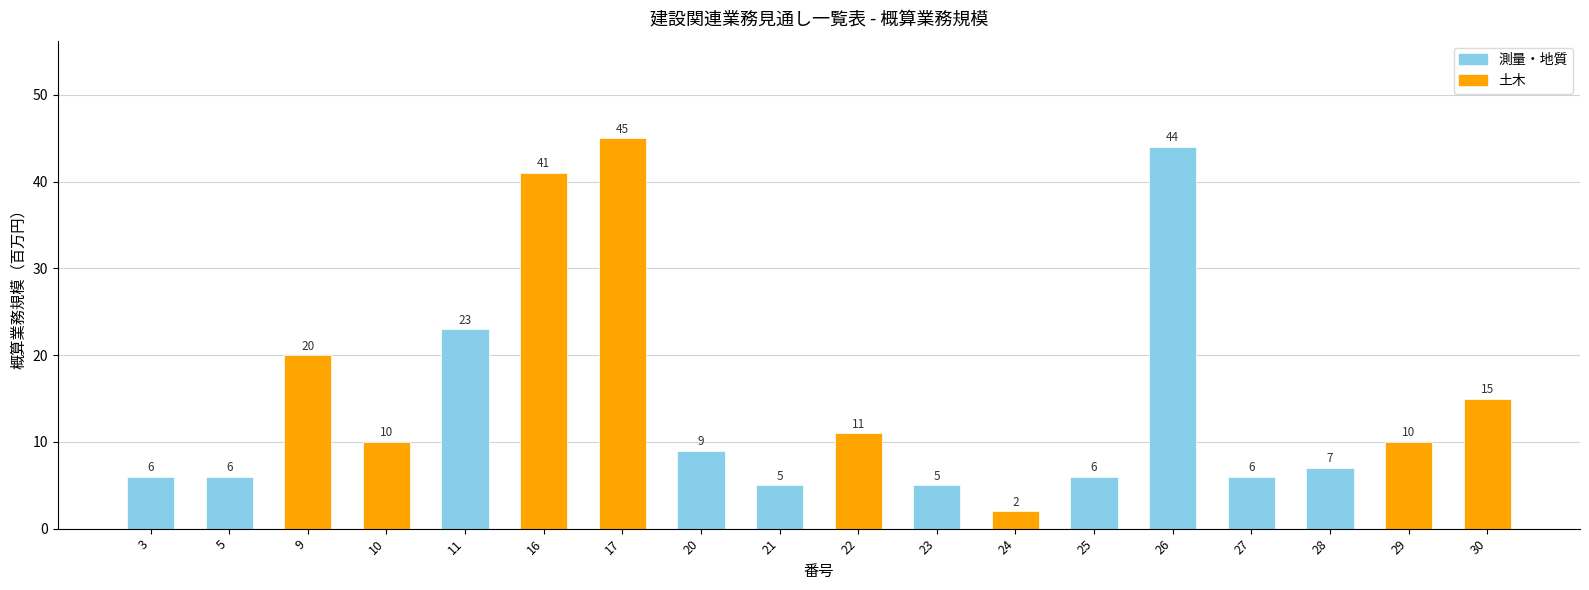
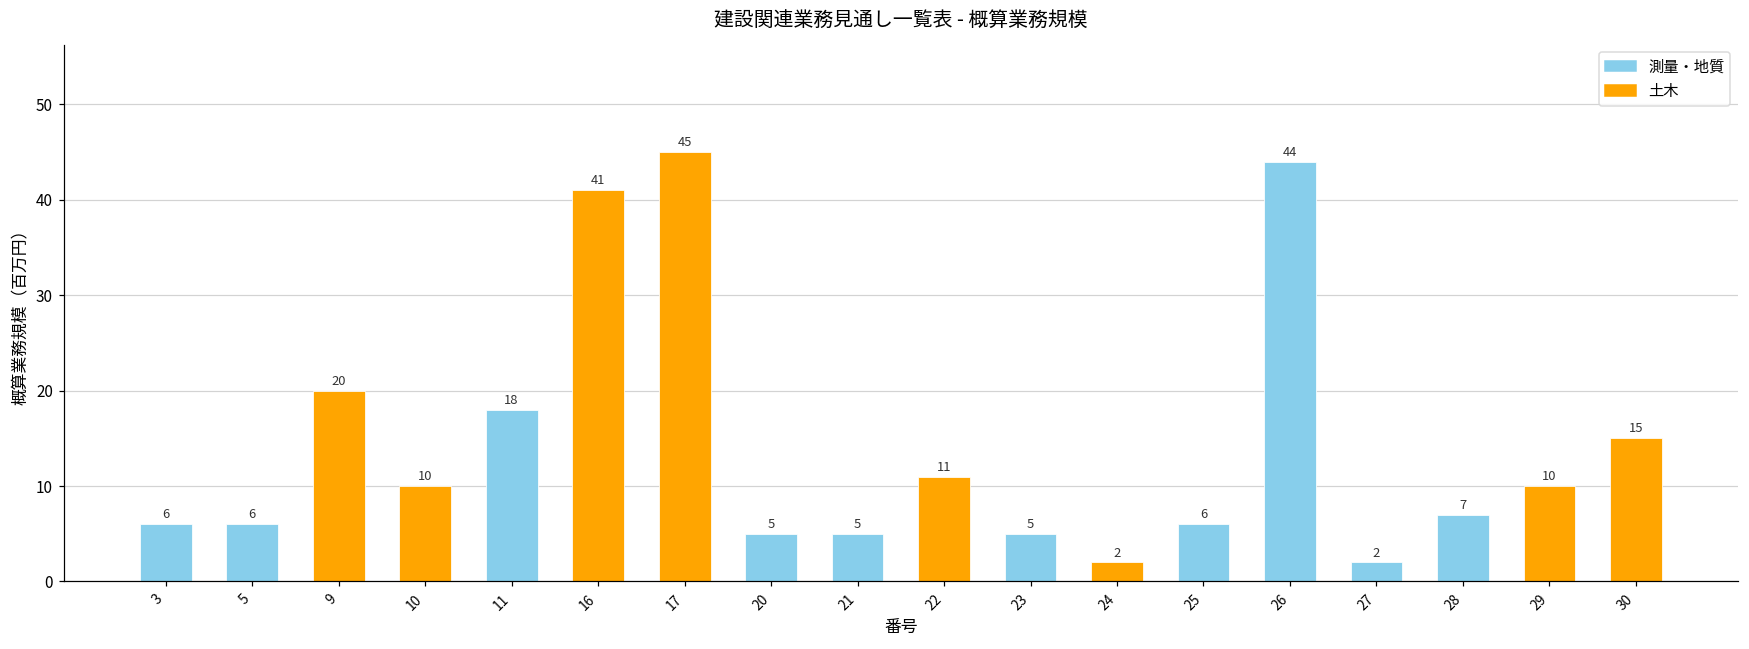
  {
    "3": 6,
    "5": 6,
    "9": 20,
    "10": 10,
-   "11": 23,
+   "11": 18,
    "16": 41,
    "17": 45,
-   "20": 9,
+   "20": 5,
    "21": 5,
    "22": 11,
    "23": 5,
    "24": 2,
    "25": 6,
    "26": 44,
-   "27": 6,
+   "27": 2,
    "28": 7,
    "29": 10,
    "30": 15
  }
